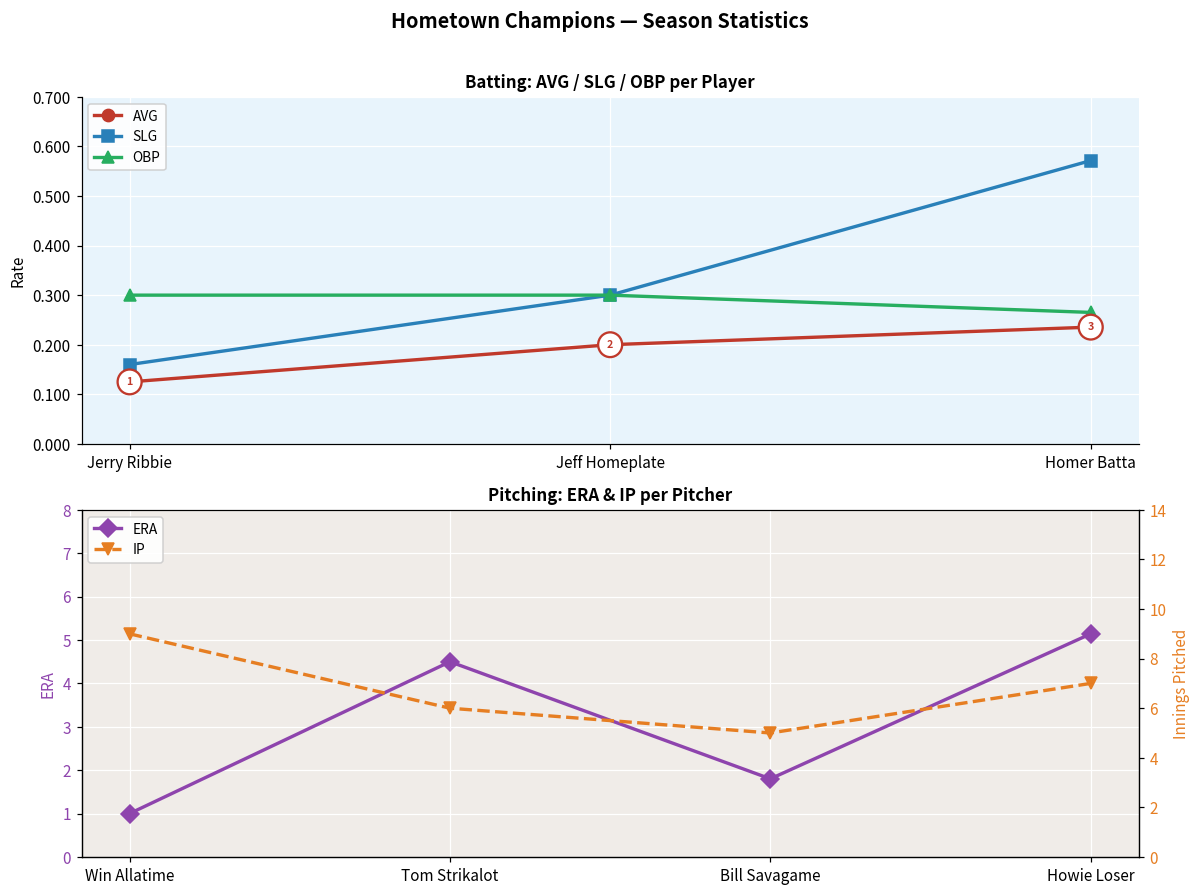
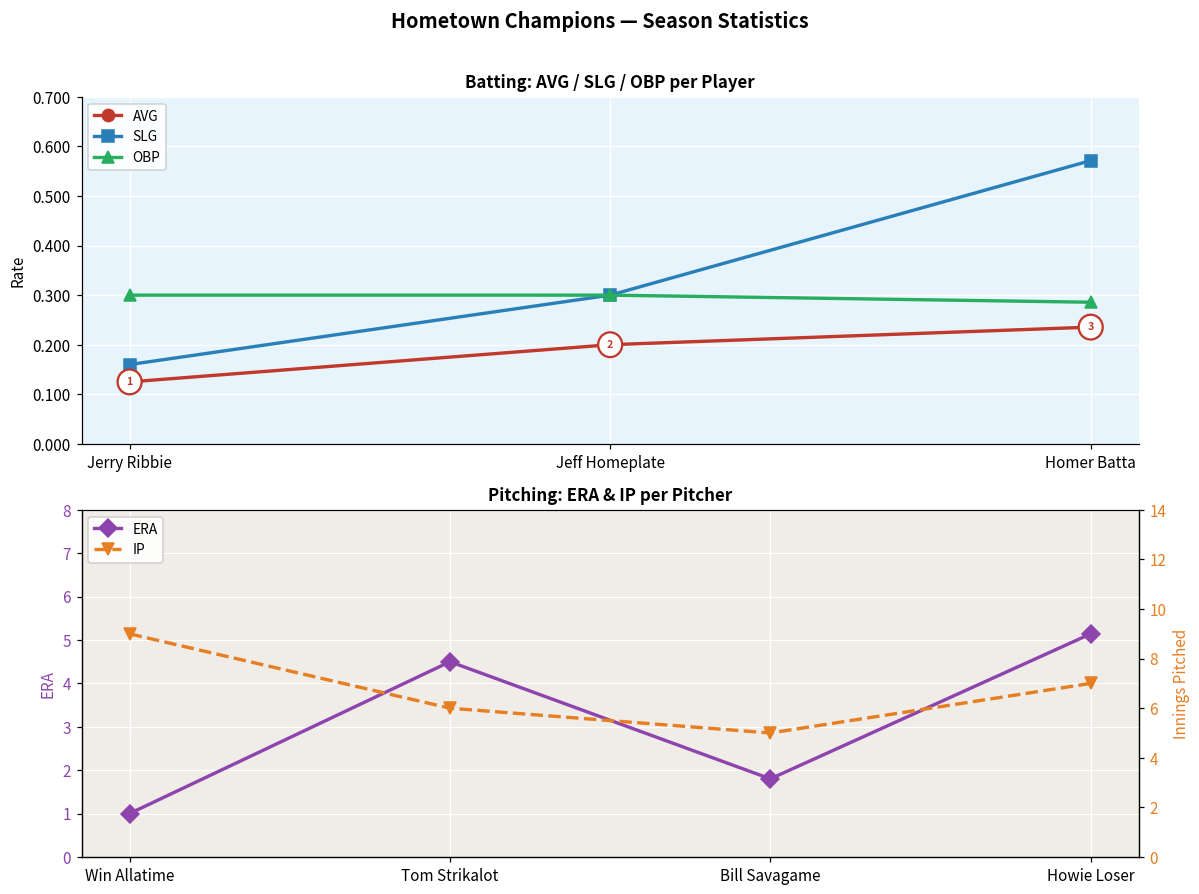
  {
    "Batting: AVG / SLG / OBP per Player": {
      "SLG": {
        "Jerry Ribbie": 0.16,
        "Homer Batta": 0.57
      },
      "OBP": {
        "Jerry Ribbie": 0.30,
-       "Homer Batta": 0.27
+       "Homer Batta": 0.29
      }
    }
  }
